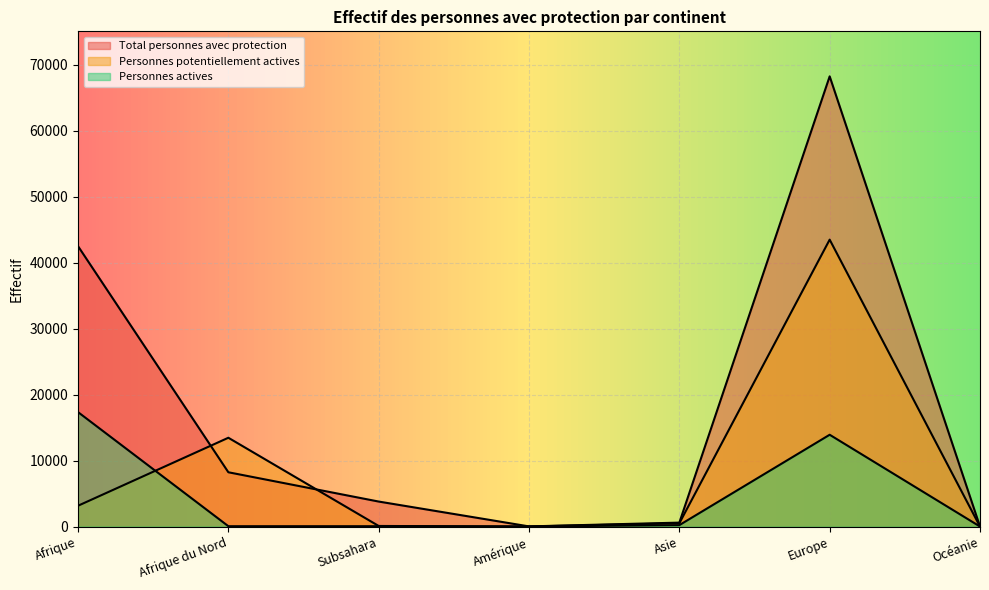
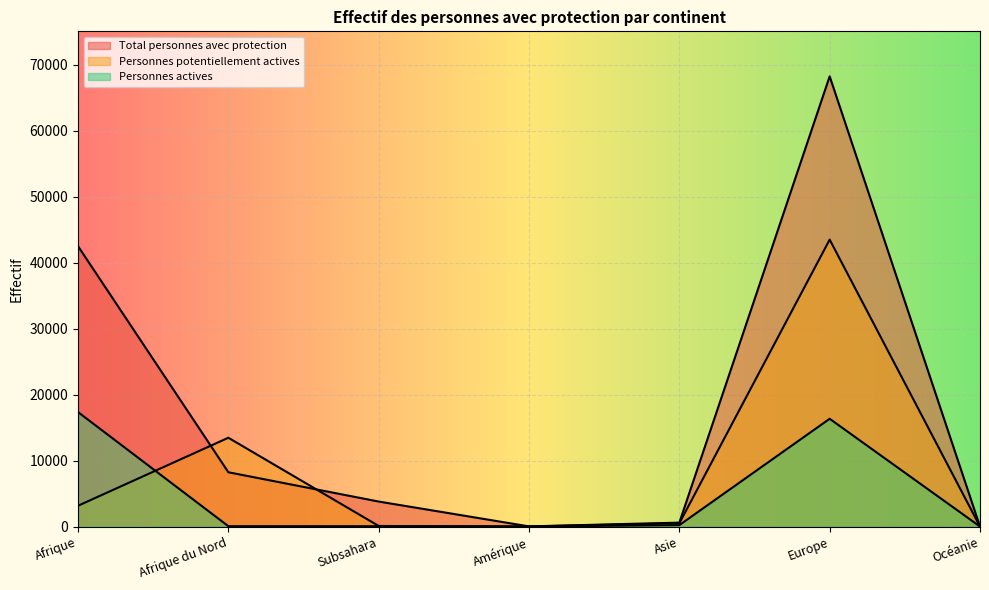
  {
    "Total personnes avec protection": {
      "Afrique": 42000,
      "Afrique du Nord": 8000,
      "Subsahara": 4000,
      "Europe": 68000
    },
    "Personnes potentiellement actives": {
      "Afrique": 3000,
      "Afrique du Nord": 13000,
      "Europe": 43000
    },
    "Personnes actives": {
      "Afrique": 17000,
      "Afrique du Nord": 0,
-     "Europe": 14000
+     "Europe": 16000
    }
  }
